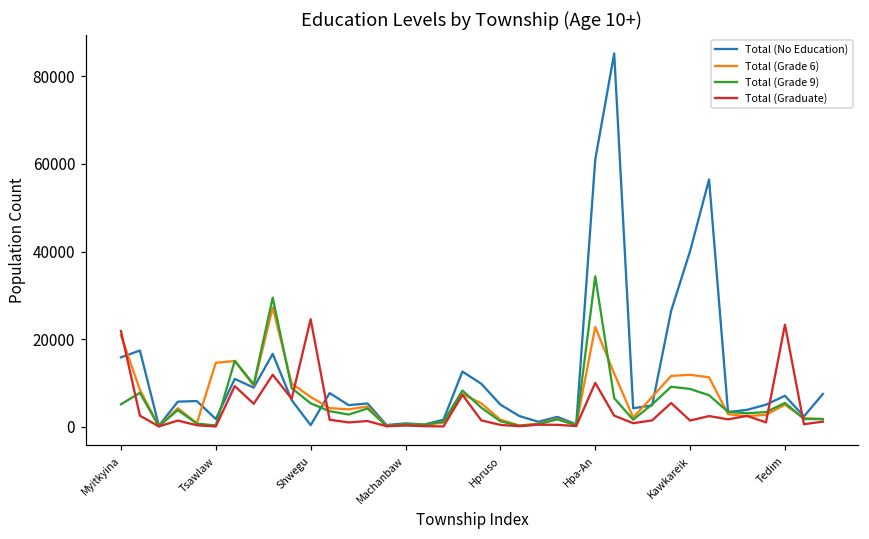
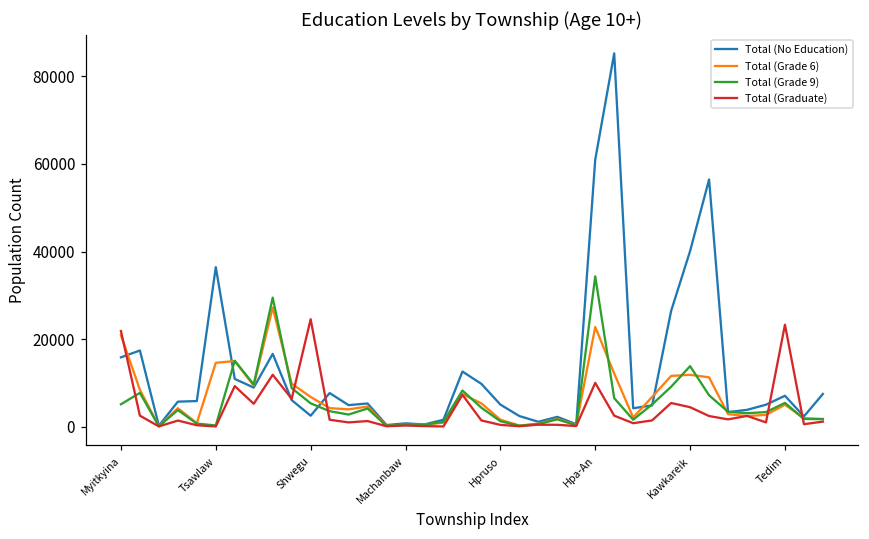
  {
    "Total (No Education)": {
      "Myitkyina": 16000,
-     "Tsawlaw": 2000,
-     "Shwegu": 0,
+     "Tsawlaw": 36000,
+     "Shwegu": 2000,
      "Hpruso": 5000,
      "Hpa-An": 61000,
      "Kawkareik": 40000,
      "Tedim": 7000
    },
    "Total (Grade 6)": {
      "Myitkyina": 21000,
      "Tsawlaw": 15000,
      "Shwegu": 7000,
      "Hpa-An": 23000,
      "Kawkareik": 12000
    },
    "Total (Grade 9)": {
      "Myitkyina": 5000,
      "Shwegu": 5000,
      "Hpa-An": 34000,
-     "Kawkareik": 9000
+     "Kawkareik": 14000
    },
    "Total (Graduate)": {
      "Myitkyina": 22000,
      "Shwegu": 25000,
      "Hpruso": 0,
      "Hpa-An": 10000,
-     "Kawkareik": 1000,
+     "Kawkareik": 4000,
      "Tedim": 23000
    }
  }
